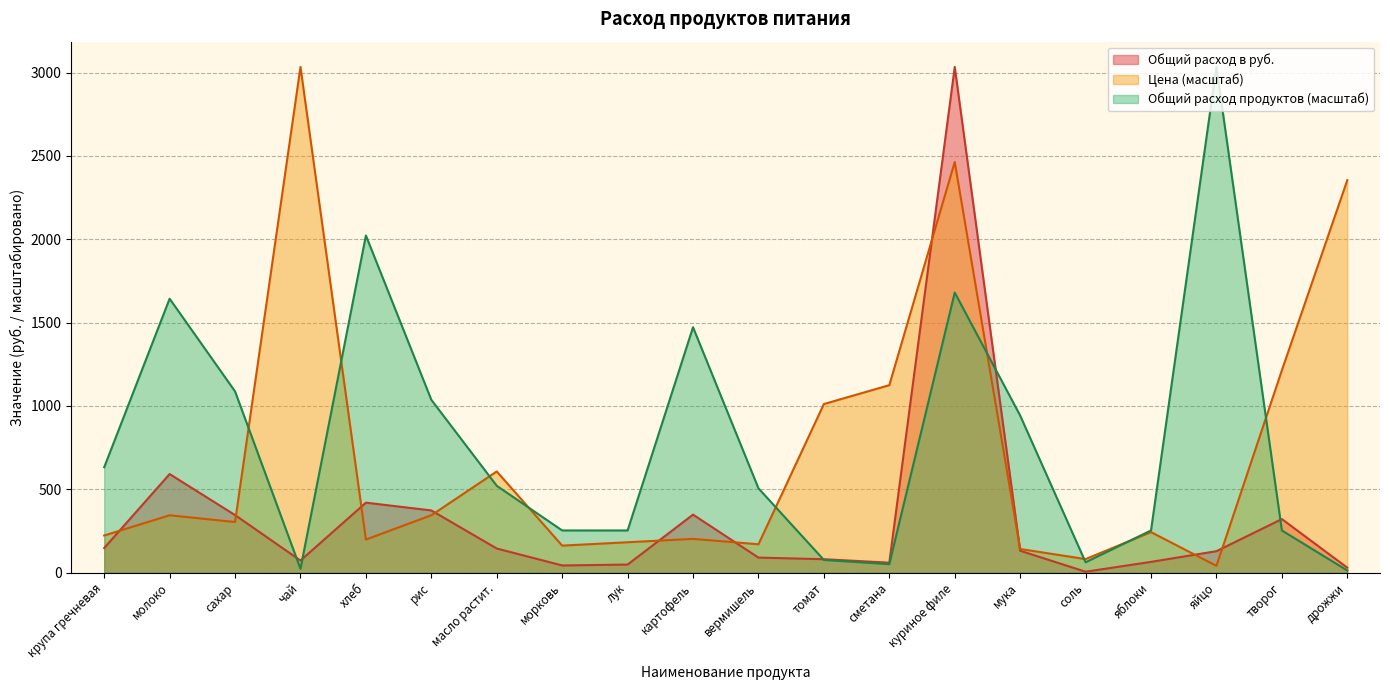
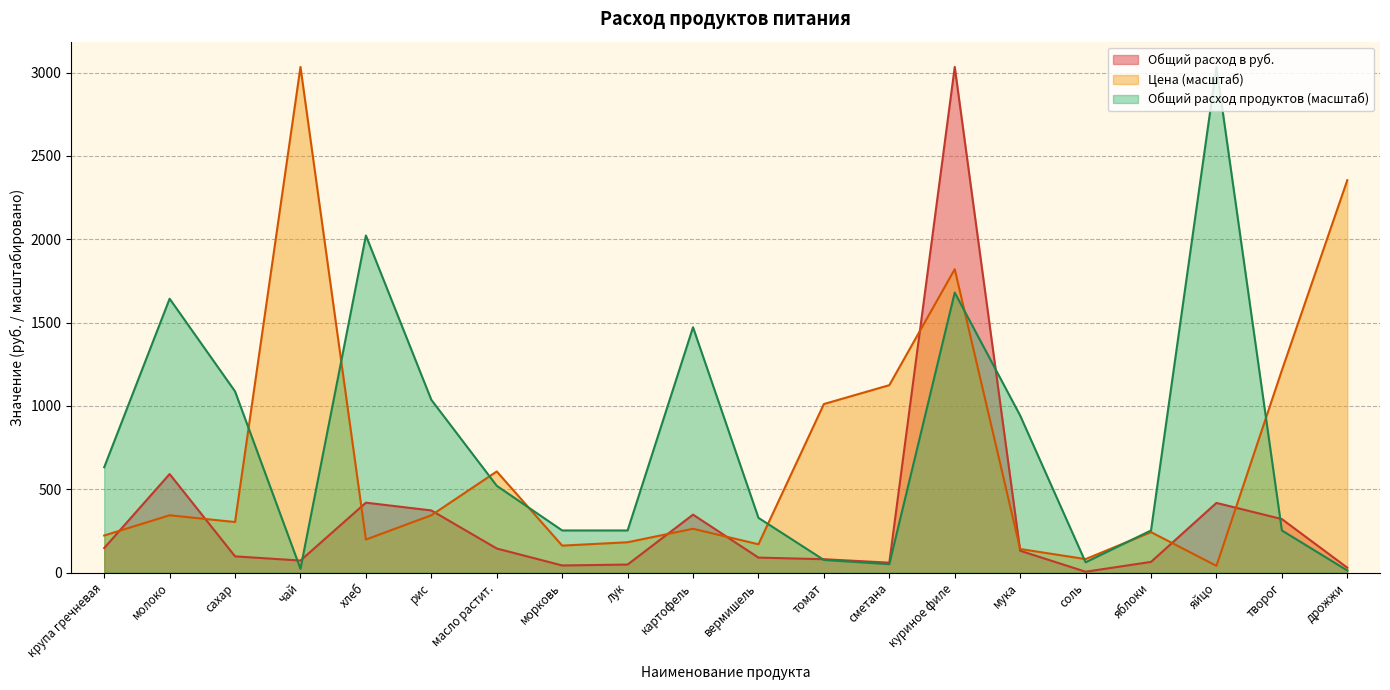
  {
    "Общий расход в руб.": {
      "крупа гречневая": 150,
      "молоко": 590,
-     "сахар": 350,
+     "сахар": 100,
      "чай": 70,
      "хлеб": 420,
      "рис": 370,
      "масло растит.": 140,
      "морковь": 40,
      "лук": 50,
      "картофель": 350,
      "вермишель": 90,
      "куриное филе": 3030,
      "соль": 10,
      "яблоки": 60,
-     "яйцо": 130,
+     "яйцо": 420,
      "творог": 320,
      "дрожжи": 30
    },
    "Цена (масштаб)": {
      "крупа гречневая": 220,
      "молоко": 340,
      "сахар": 300,
      "чай": 3030,
      "хлеб": 200,
      "рис": 340,
      "масло растит.": 610,
      "морковь": 160,
      "лук": 180,
-     "картофель": 200,
+     "картофель": 260,
      "вермишель": 170,
      "томат": 1010,
      "сметана": 1120,
-     "куриное филе": 2460,
+     "куриное филе": 1820,
      "соль": 80,
      "яйцо": 40,
      "творог": 1210,
      "дрожжи": 2350
    },
    "Общий расход продуктов (масштаб)": {
      "крупа гречневая": 630,
      "молоко": 1640,
      "сахар": 1090,
      "чай": 20,
      "хлеб": 2020,
      "рис": 1040,
      "масло растит.": 520,
      "морковь": 250,
      "лук": 250,
      "картофель": 1470,
-     "вермишель": 510,
+     "вермишель": 330,
      "куриное филе": 1680,
      "мука": 940,
      "соль": 60,
      "творог": 250,
      "дрожжи": 10
    }
  }
